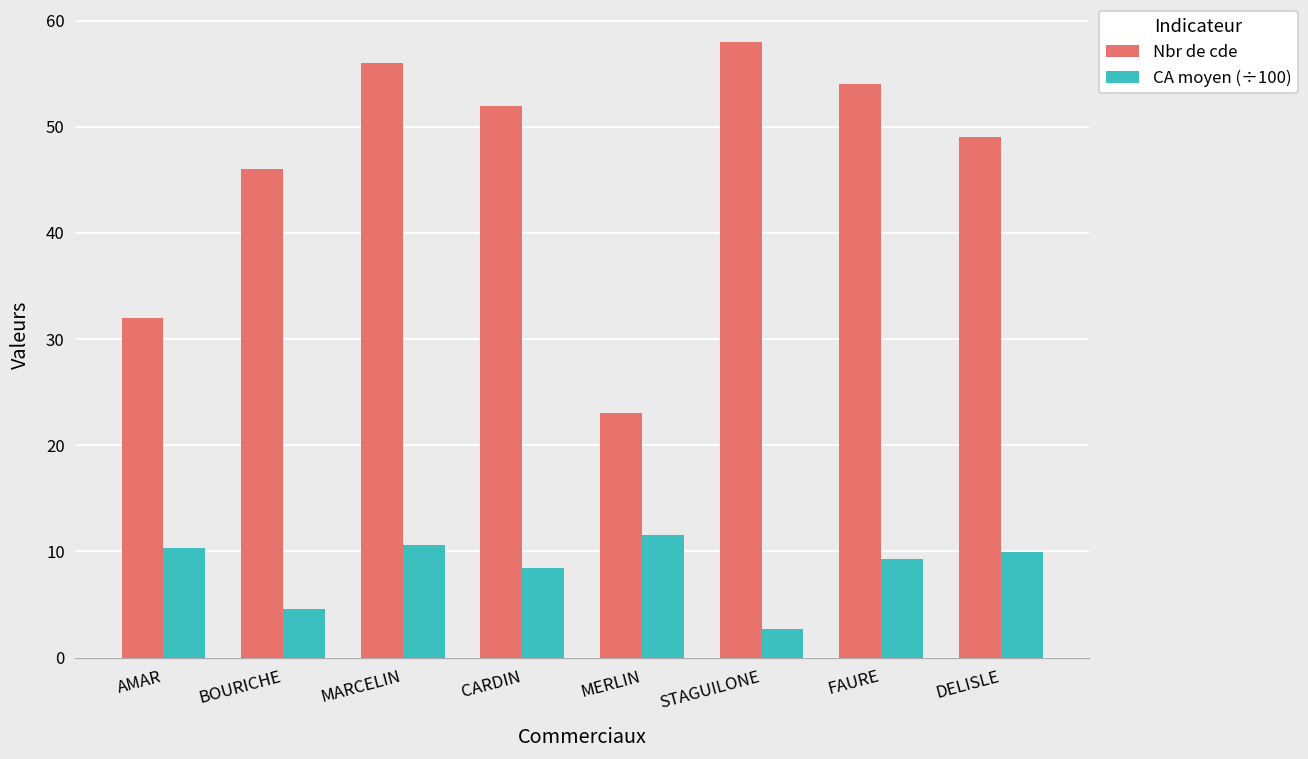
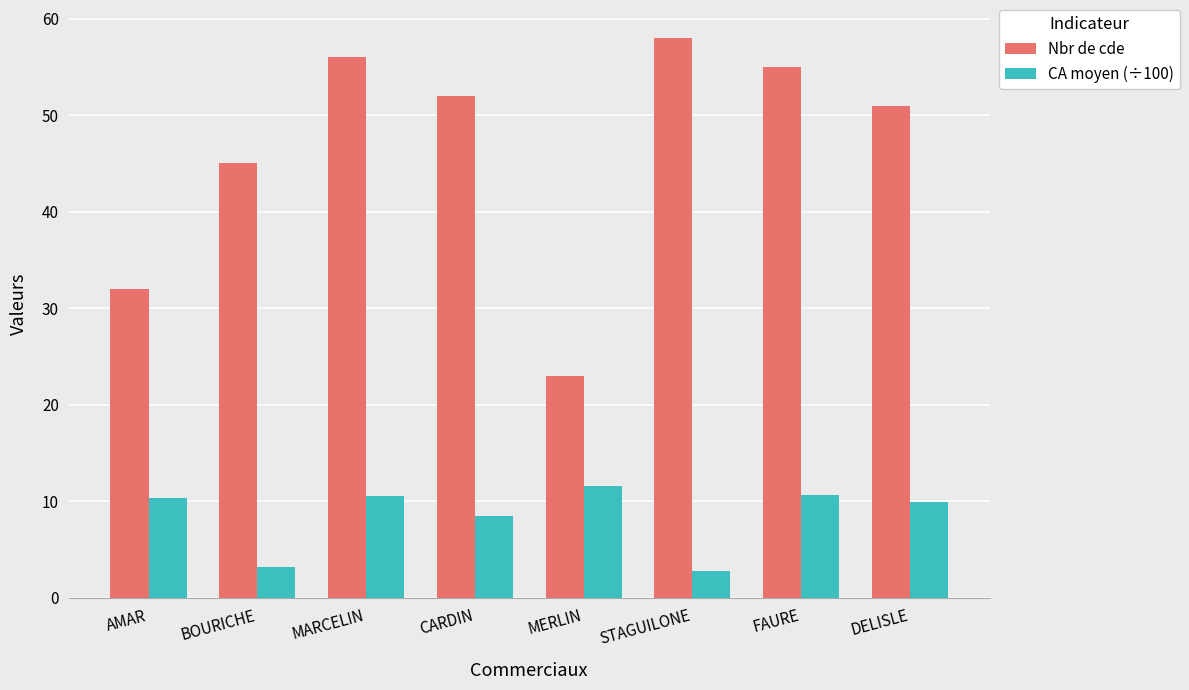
  {
    "Nbr de cde": {
      "AMAR": 32,
-     "BOURICHE": 46,
+     "BOURICHE": 45,
      "MARCELIN": 56,
      "CARDIN": 52,
      "MERLIN": 23,
      "STAGUILONE": 58,
-     "FAURE": 54,
-     "DELISLE": 49
+     "FAURE": 55,
+     "DELISLE": 51
    },
    "CA moyen (÷100)": {
      "AMAR": 10,
-     "BOURICHE": 5,
+     "BOURICHE": 3,
      "MARCELIN": 11,
      "CARDIN": 8,
      "MERLIN": 12,
      "STAGUILONE": 3,
-     "FAURE": 9,
+     "FAURE": 11,
      "DELISLE": 10
    }
  }
